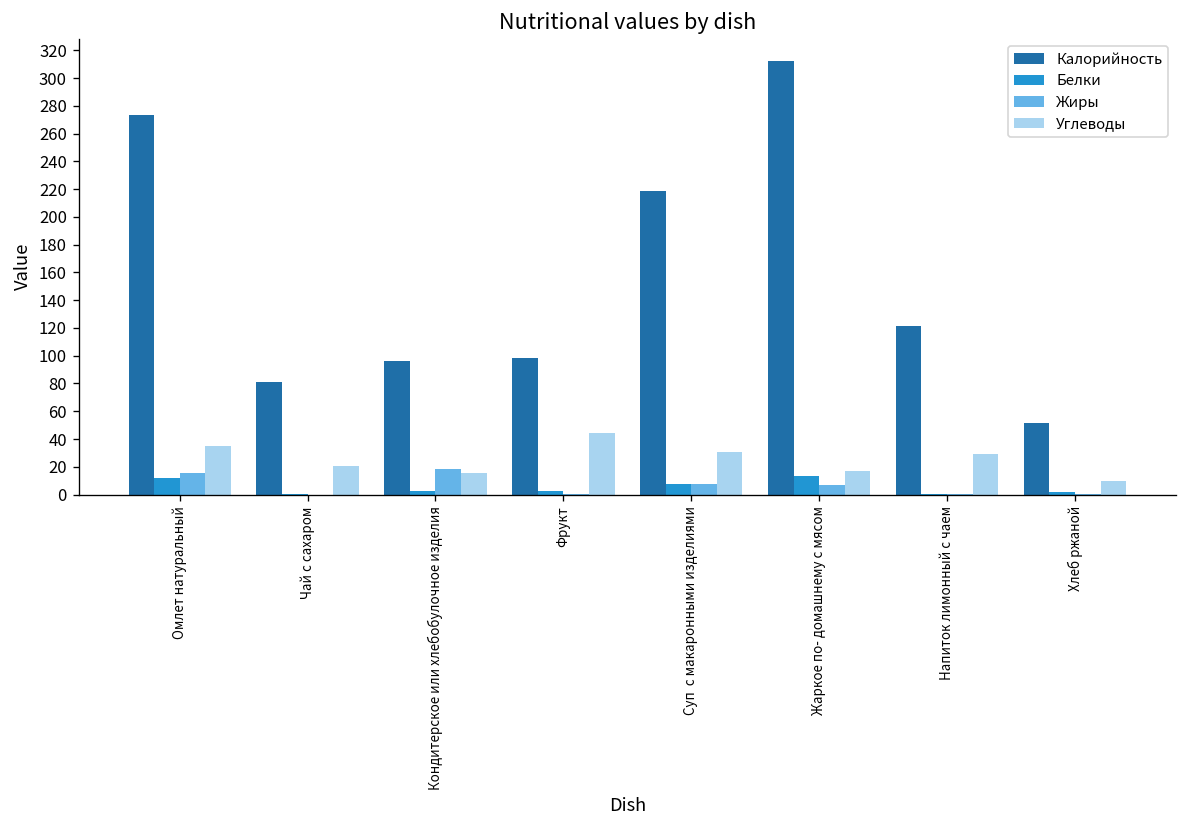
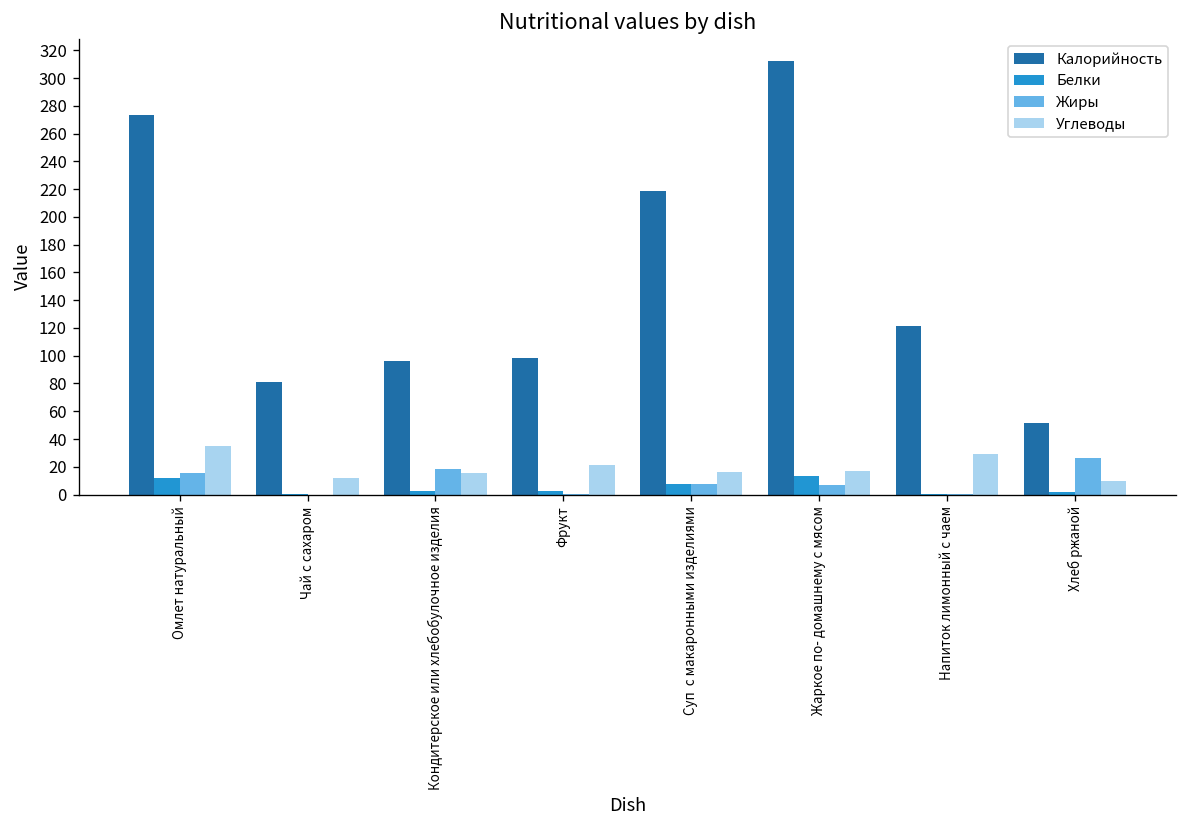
  {
    "Жиры": {
      "Омлет натуральный": 15,
      "Чай с сахаром": 0,
      "Кондитерское или хлебобулочное изделия": 18,
      "Суп с макаронными изделиями": 7,
      "Жаркое по- домашнему с мясом": 7,
-     "Хлеб ржаной": 0
+     "Хлеб ржаной": 27
    },
    "Углеводы": {
      "Омлет натуральный": 35,
-     "Чай с сахаром": 20,
+     "Чай с сахаром": 12,
      "Кондитерское или хлебобулочное изделия": 16,
-     "Фрукт": 44,
-     "Суп с макаронными изделиями": 31,
+     "Фрукт": 22,
+     "Суп с макаронными изделиями": 16,
      "Жаркое по- домашнему с мясом": 17,
      "Напиток лимонный с чаем": 29,
      "Хлеб ржаной": 10
    }
  }
